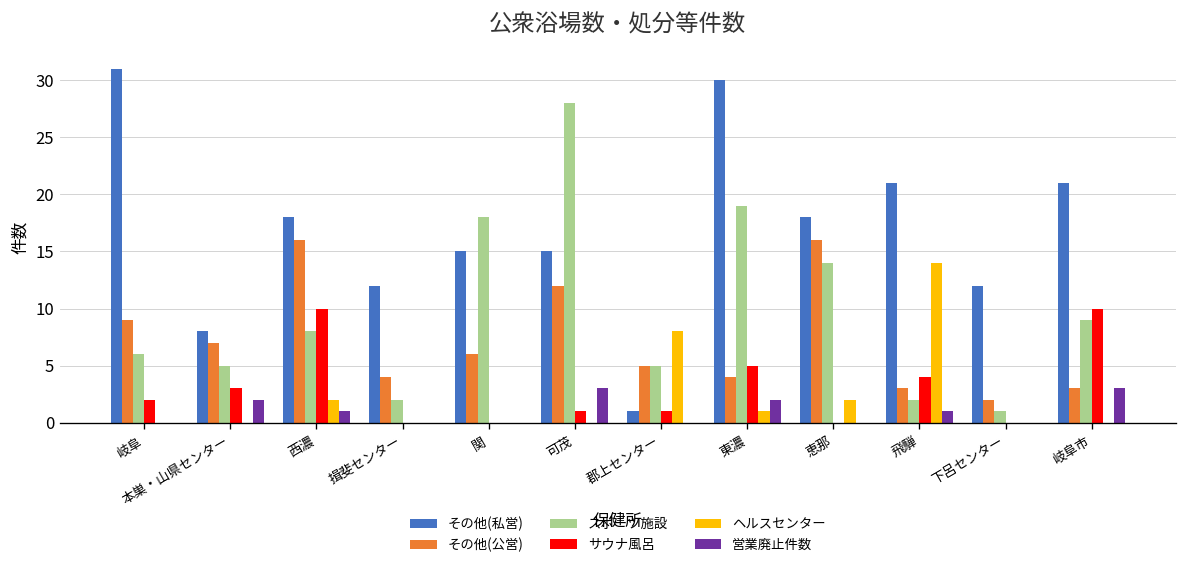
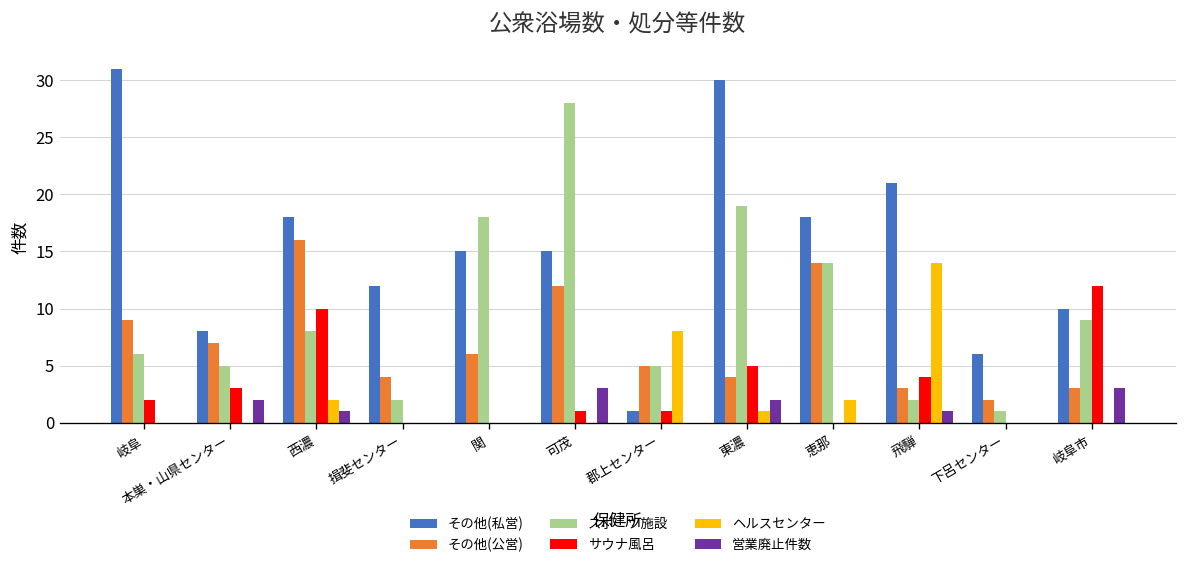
  {
    "その他(私営)": {
      "岐阜": 31,
      "本巣・山県センター": 8,
      "西濃": 18,
      "揖斐センター": 12,
      "関": 15,
      "可茂": 15,
      "郡上センター": 1,
      "東濃": 30,
      "恵那": 18,
      "飛騨": 21,
-     "下呂センター": 12,
-     "岐阜市": 21
+     "下呂センター": 6,
+     "岐阜市": 10
    },
    "その他(公営)": {
      "岐阜": 9,
      "本巣・山県センター": 7,
      "西濃": 16,
      "揖斐センター": 4,
      "関": 6,
      "可茂": 12,
      "郡上センター": 5,
      "東濃": 4,
-     "恵那": 16,
+     "恵那": 14,
      "飛騨": 3,
      "下呂センター": 2,
      "岐阜市": 3
    },
    "スポーツ施設": {
      "岐阜": 6,
      "本巣・山県センター": 5,
      "西濃": 8,
      "揖斐センター": 2,
      "関": 18,
      "可茂": 28,
      "郡上センター": 5,
      "東濃": 19,
      "恵那": 14,
      "飛騨": 2,
      "下呂センター": 1,
      "岐阜市": 9
    },
    "サウナ風呂": {
      "岐阜": 2,
      "本巣・山県センター": 3,
      "西濃": 10,
      "揖斐センター": 0,
      "関": 0,
      "可茂": 1,
      "郡上センター": 1,
      "東濃": 5,
      "恵那": 0,
      "飛騨": 4,
      "下呂センター": 0,
-     "岐阜市": 10
+     "岐阜市": 12
    },
    "ヘルスセンター": {
      "岐阜": 0,
      "本巣・山県センター": 0,
      "西濃": 2,
      "揖斐センター": 0,
      "関": 0,
      "可茂": 0,
      "郡上センター": 8,
      "東濃": 1,
      "恵那": 2,
      "飛騨": 14,
      "下呂センター": 0,
      "岐阜市": 0
    },
    "営業廃止件数": {
      "岐阜": 0,
      "本巣・山県センター": 2,
      "西濃": 1,
      "揖斐センター": 0,
      "関": 0,
      "可茂": 3,
      "郡上センター": 0,
      "東濃": 2,
      "恵那": 0,
      "飛騨": 1,
      "下呂センター": 0,
      "岐阜市": 3
    }
  }
